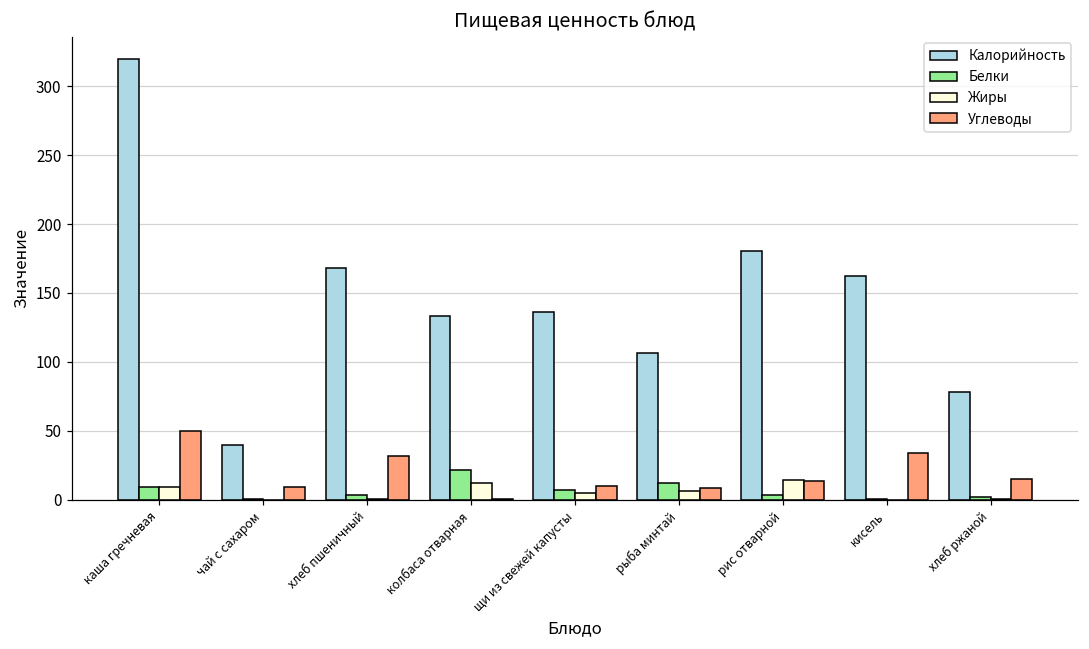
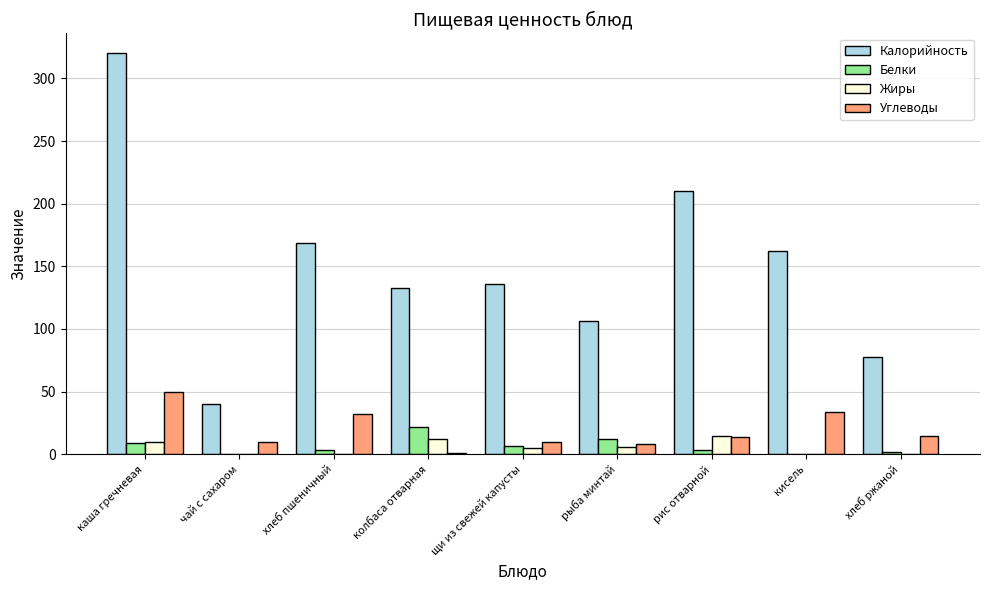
  {
    "Калорийность": {
      "каша гречневая": 320,
      "чай с сахаром": 40,
      "хлеб пшеничный": 168,
      "колбаса отварная": 133,
      "щи из свежей капусты": 136,
      "рыба минтай": 106,
-     "рис отварной": 180,
+     "рис отварной": 210,
      "кисель": 162,
      "хлеб ржаной": 78
    },
    "Белки": {
      "каша гречневая": 9,
      "хлеб пшеничный": 3,
      "колбаса отварная": 22,
      "щи из свежей капусты": 7,
      "рыба минтай": 12,
      "рис отварной": 4
    },
    "Жиры": {
      "каша гречневая": 9,
      "чай с сахаром": 0,
      "колбаса отварная": 12,
      "щи из свежей капусты": 5,
      "рыба минтай": 6,
      "рис отварной": 14
    },
    "Углеводы": {
      "каша гречневая": 50,
      "чай с сахаром": 9,
      "хлеб пшеничный": 32,
      "щи из свежей капусты": 10,
      "рыба минтай": 8,
      "рис отварной": 14,
      "кисель": 34,
      "хлеб ржаной": 15
    }
  }
